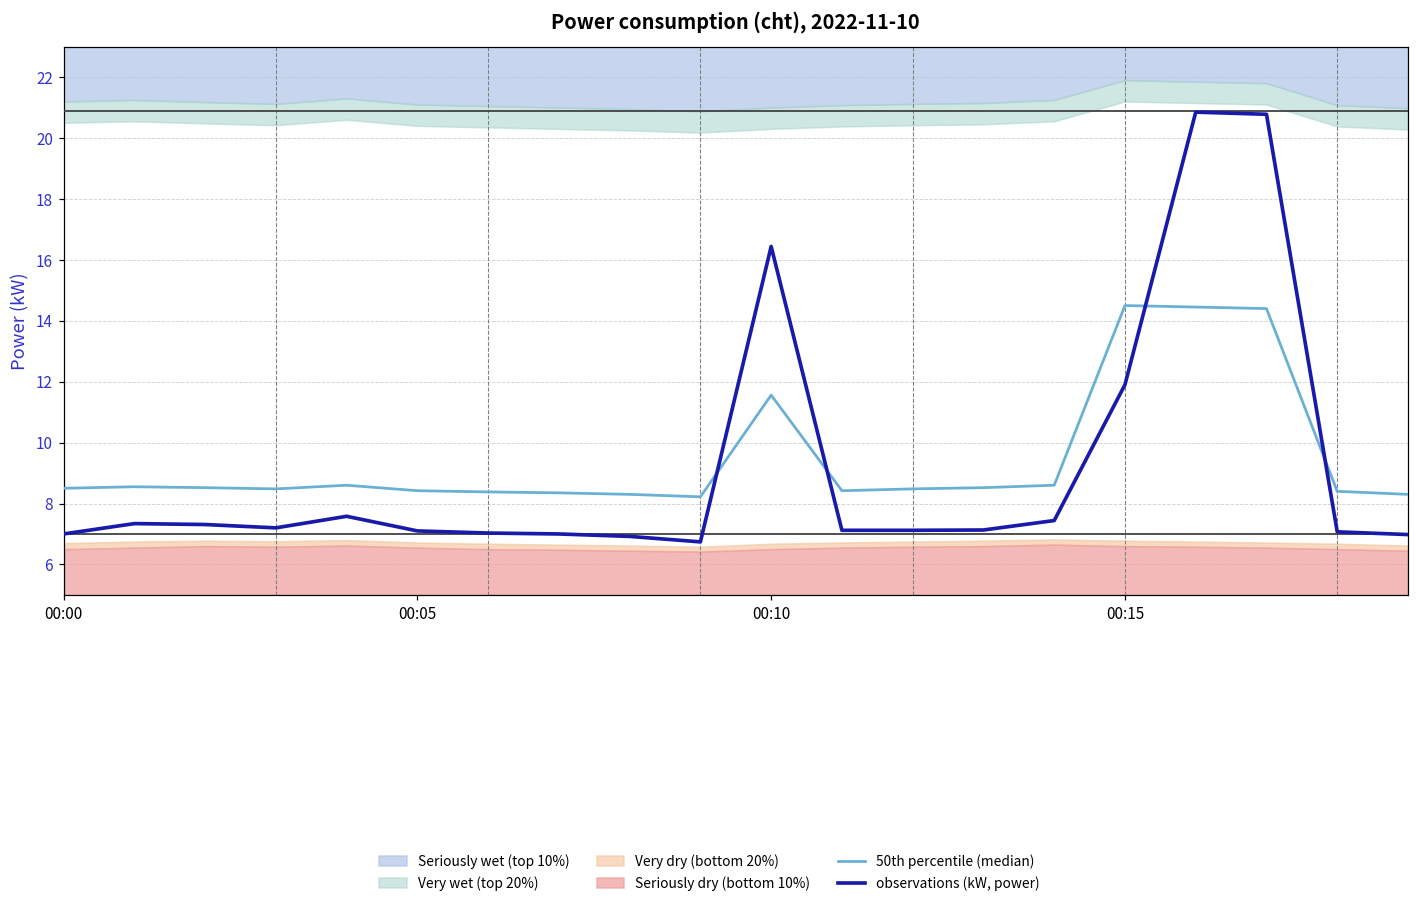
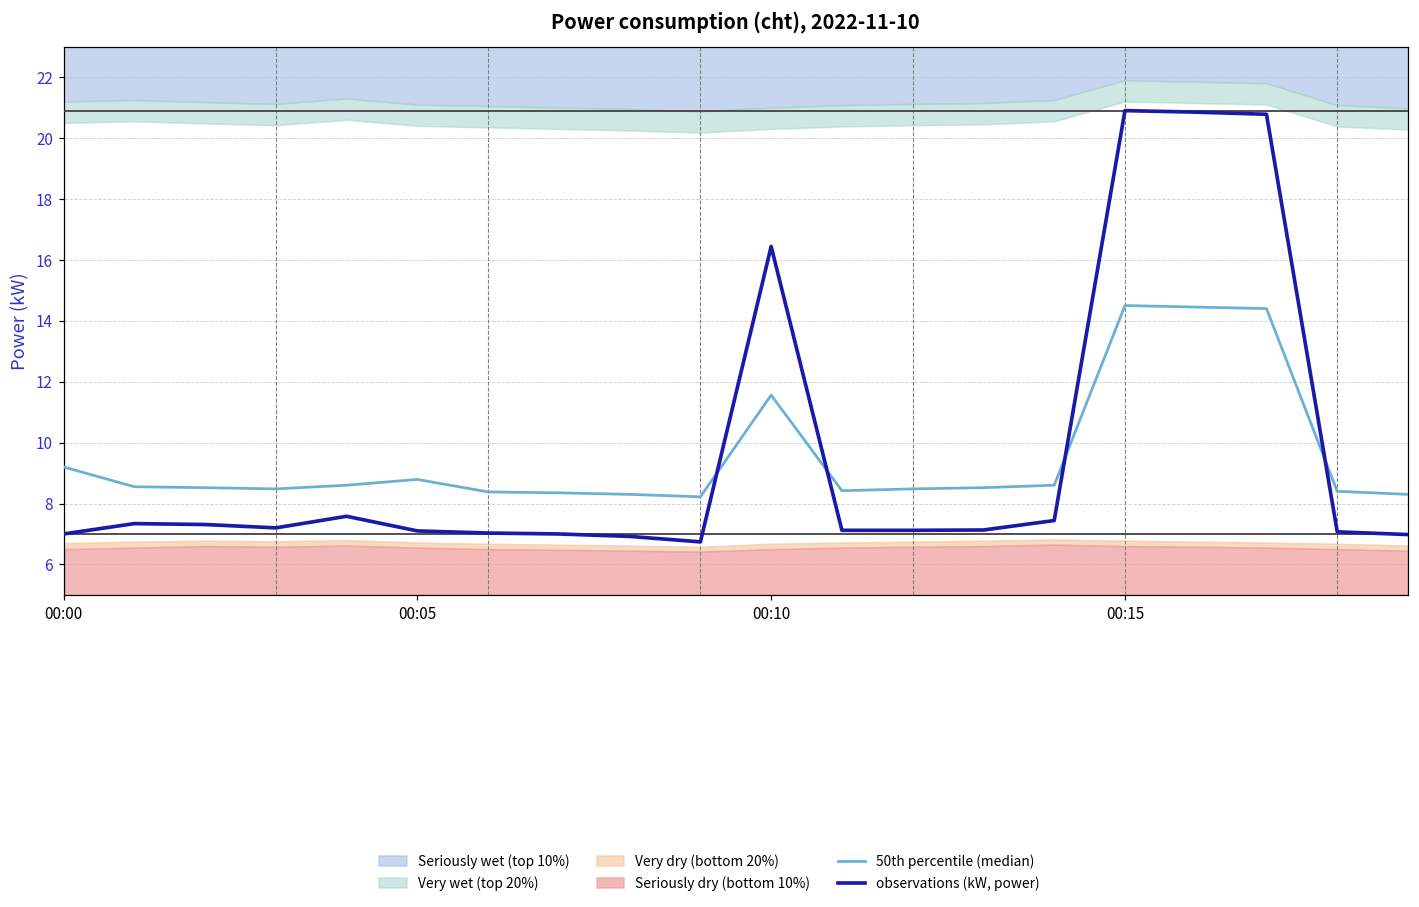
  {
    "50th percentile (median)": {
-     "00:00": 8.5,
-     "00:05": 8.4,
+     "00:00": 9.2,
+     "00:05": 8.8,
      "00:10": 11.6,
      "00:15": 14.5
    },
    "observations (kW, power)": {
      "00:00": 7.0,
      "00:05": 7.1,
      "00:10": 16.4,
-     "00:15": 11.9
+     "00:15": 20.9
    }
  }
